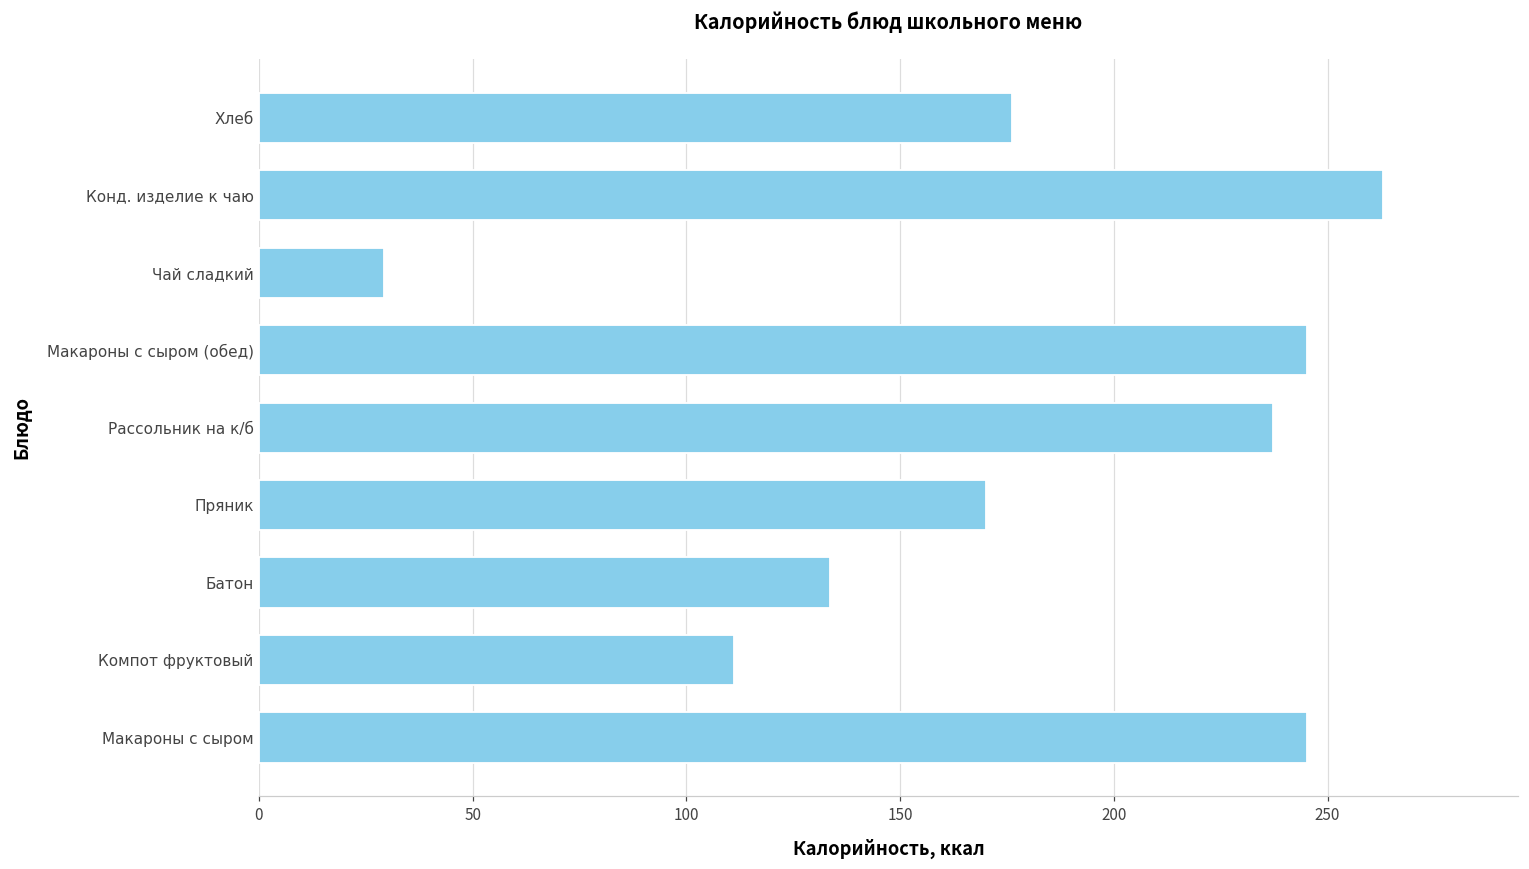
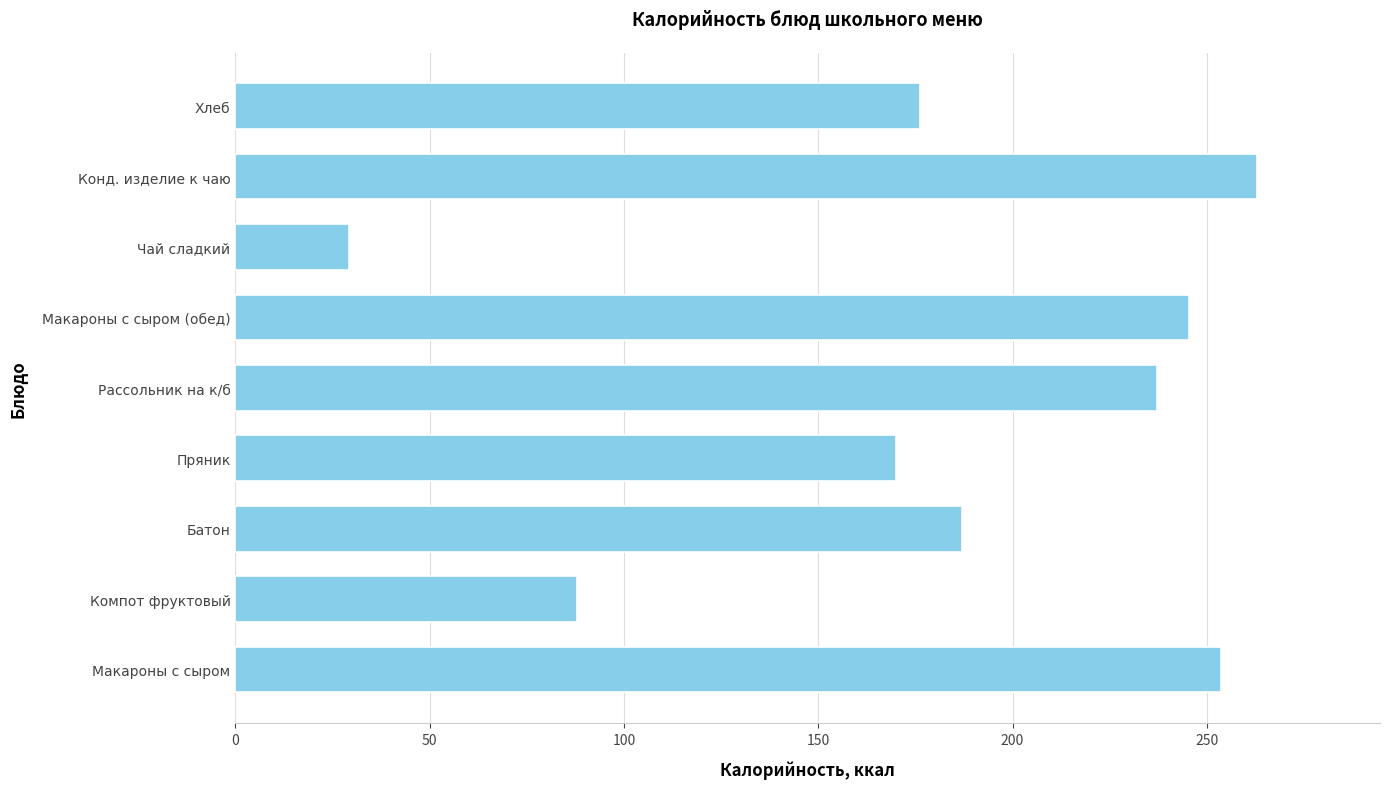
  {
    "Хлеб": 176,
    "Конд. изделие к чаю": 263,
    "Чай сладкий": 29,
    "Макароны с сыром (обед)": 245,
    "Рассольник на к/б": 237,
    "Пряник": 170,
-   "Батон": 134,
-   "Компот фруктовый": 111,
-   "Макароны с сыром": 245
+   "Батон": 187,
+   "Компот фруктовый": 88,
+   "Макароны с сыром": 254
  }
